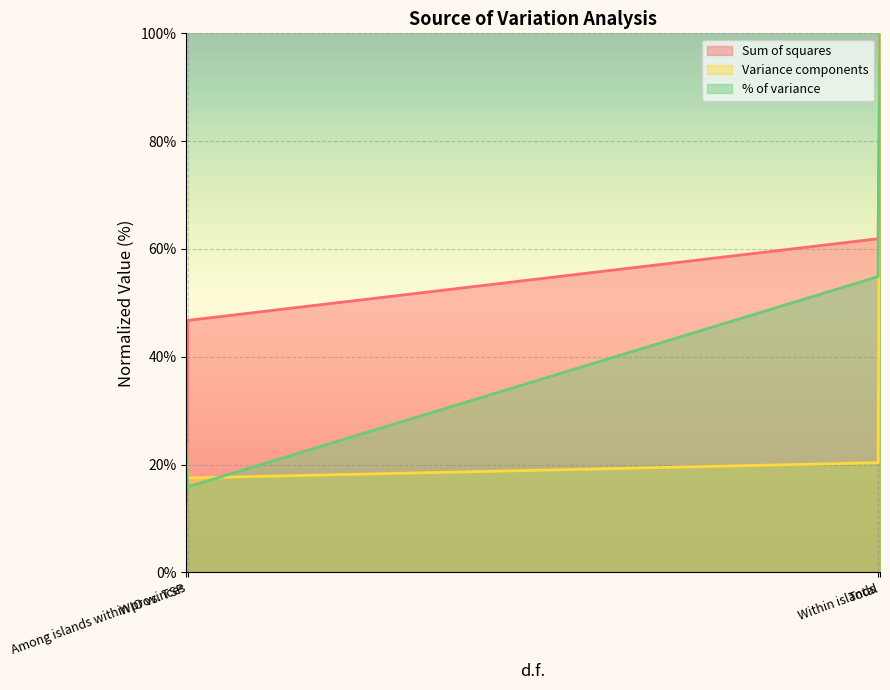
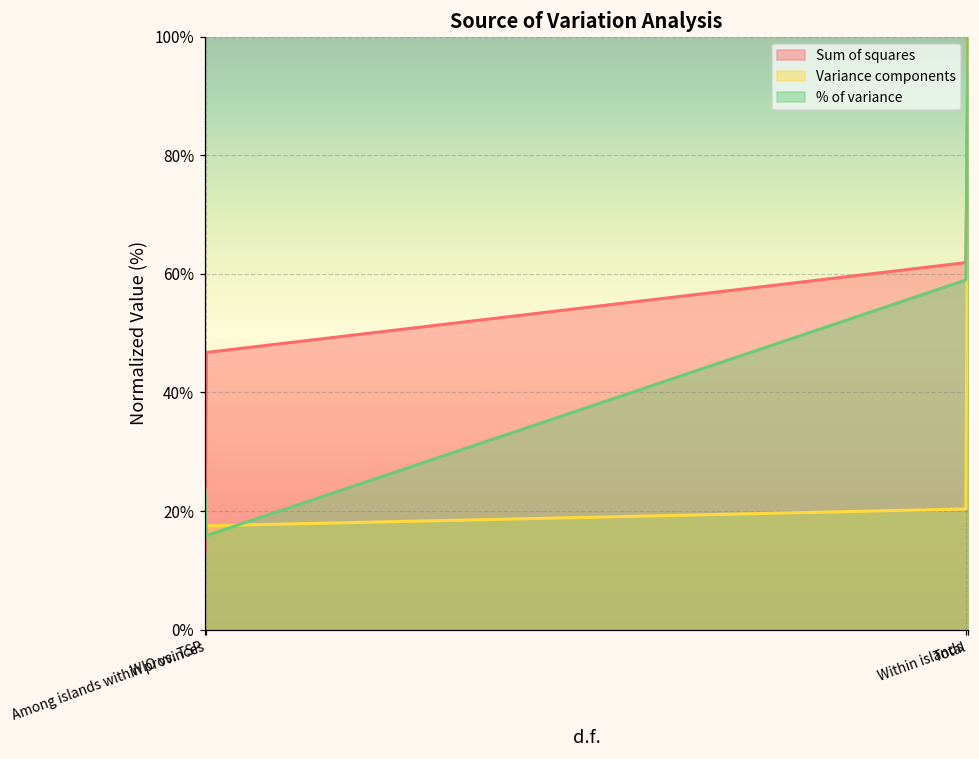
  {
    "Sum of squares": {
      "WIO vs. TSP": "13%",
      "Among islands within provinces": "47%",
      "Within islands": "62%"
    },
    "Variance components": {
      "Among islands within provinces": "18%",
      "Within islands": "20%"
    },
    "% of variance": {
      "Among islands within provinces": "16%",
-     "Within islands": "55%"
+     "Within islands": "59%"
    }
  }
